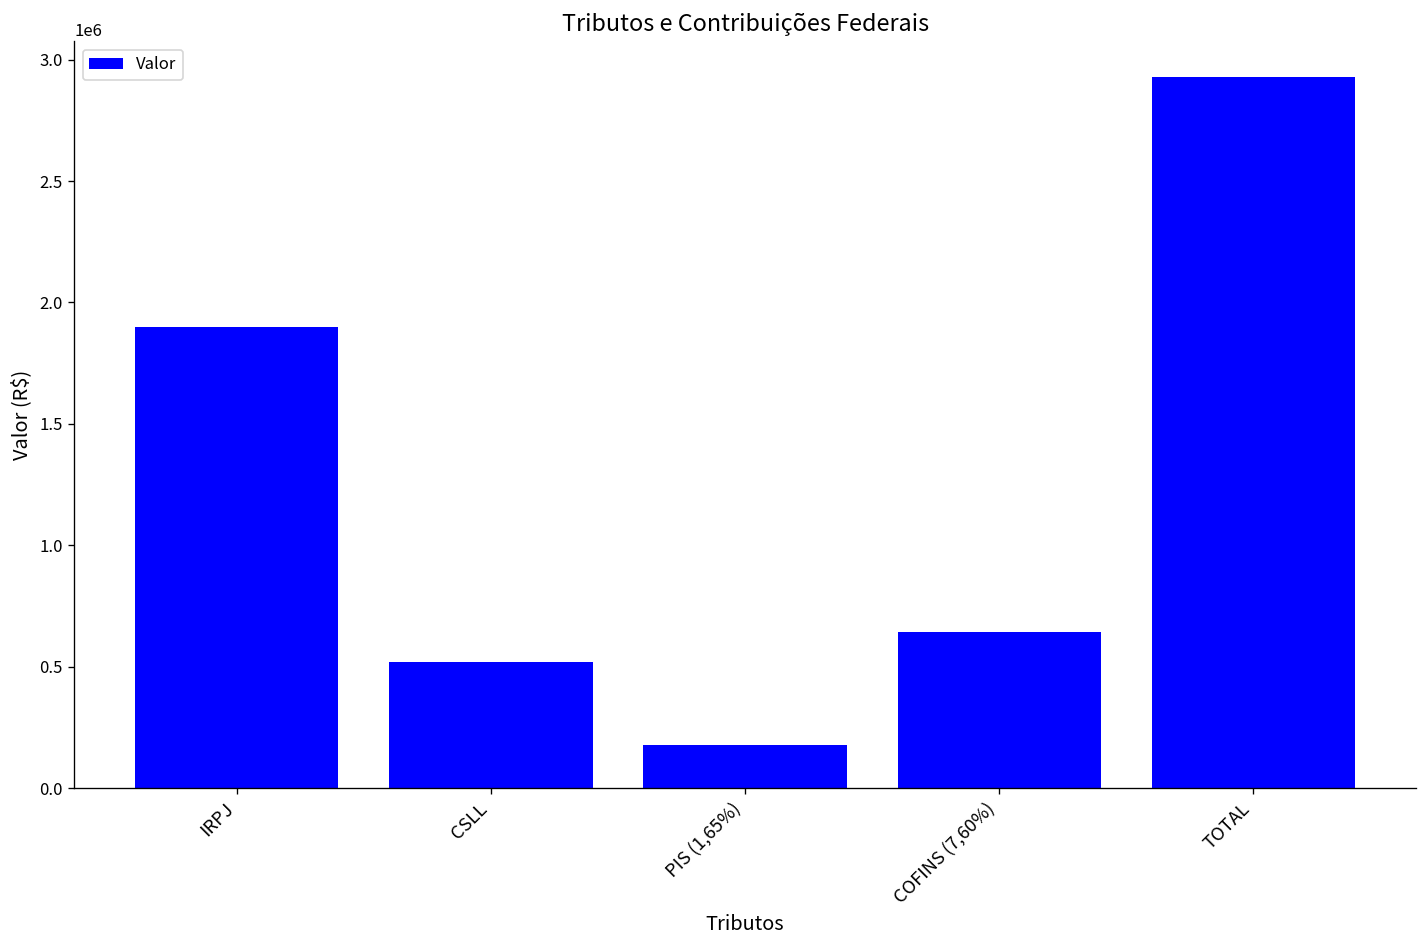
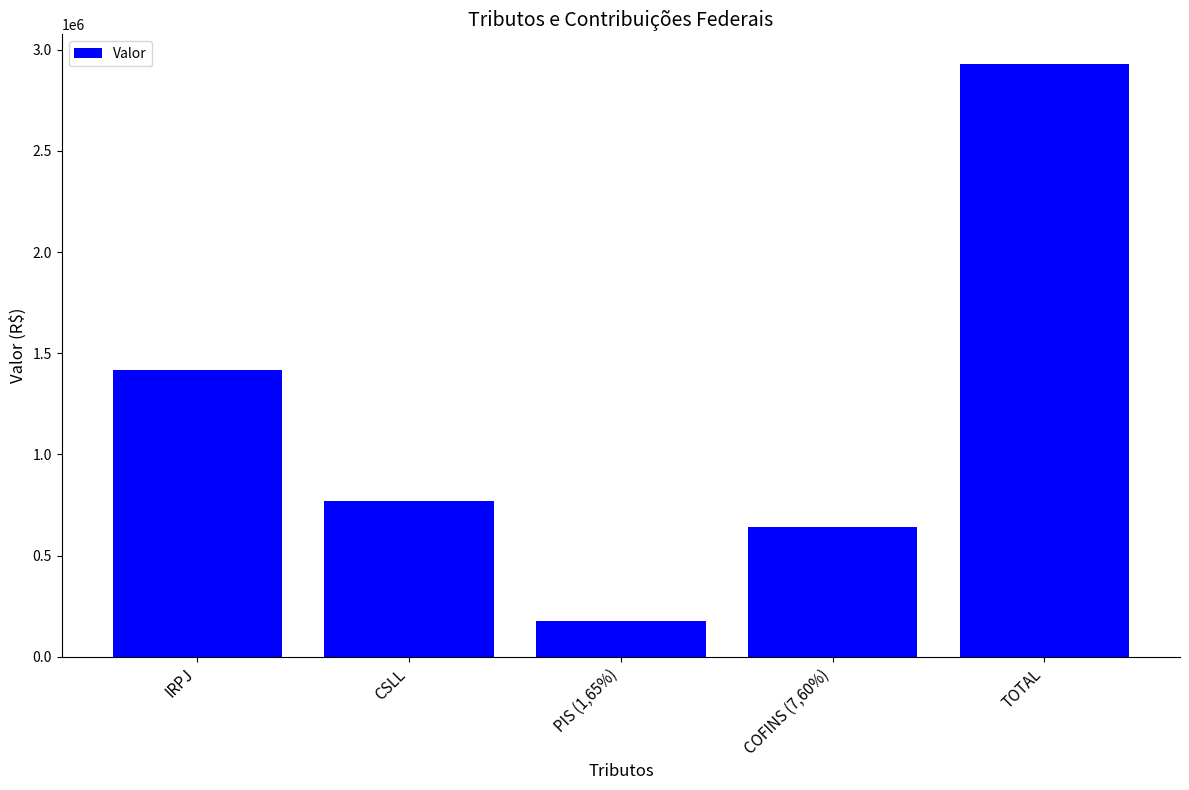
  {
-   "IRPJ": 1900000,
-   "CSLL": 520000,
+   "IRPJ": 1420000,
+   "CSLL": 770000,
    "PIS (1,65%)": 180000,
    "COFINS (7,60%)": 640000,
    "TOTAL": 2930000
  }
